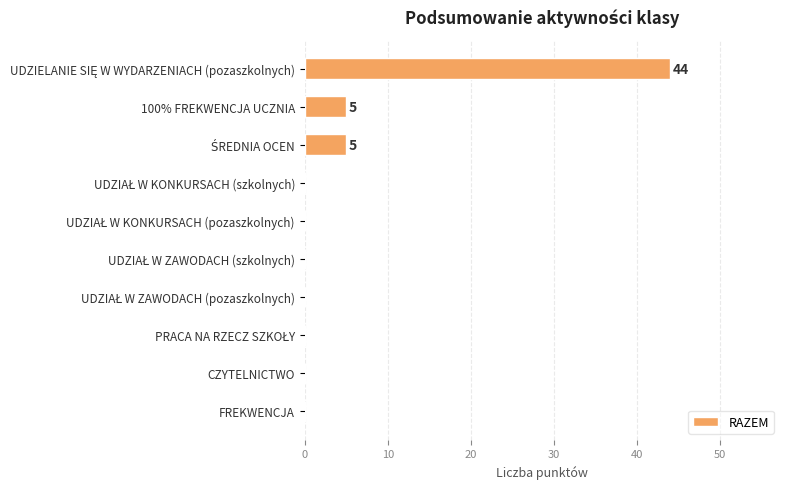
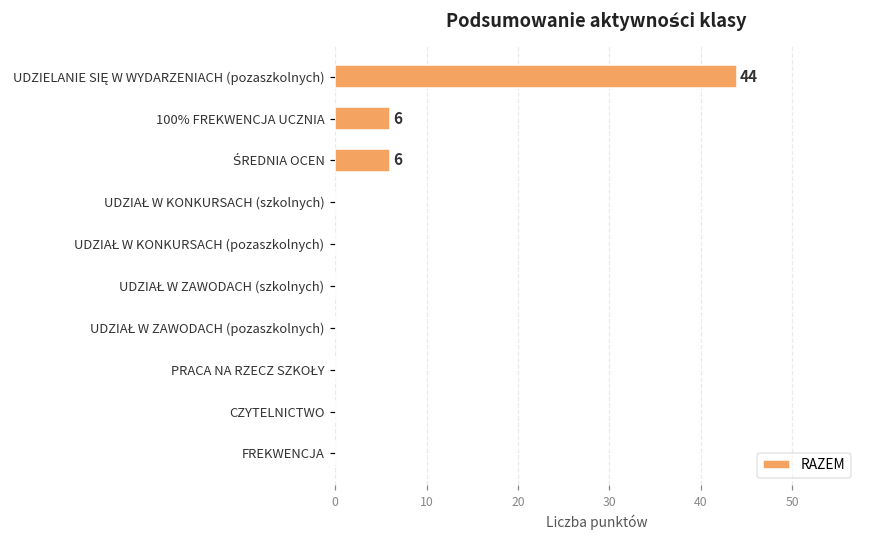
  {
    "UDZIELANIE SIĘ W WYDARZENIACH (pozaszkolnych)": 44,
-   "100% FREKWENCJA UCZNIA": 5,
-   "ŚREDNIA OCEN": 5
+   "100% FREKWENCJA UCZNIA": 6,
+   "ŚREDNIA OCEN": 6
  }
